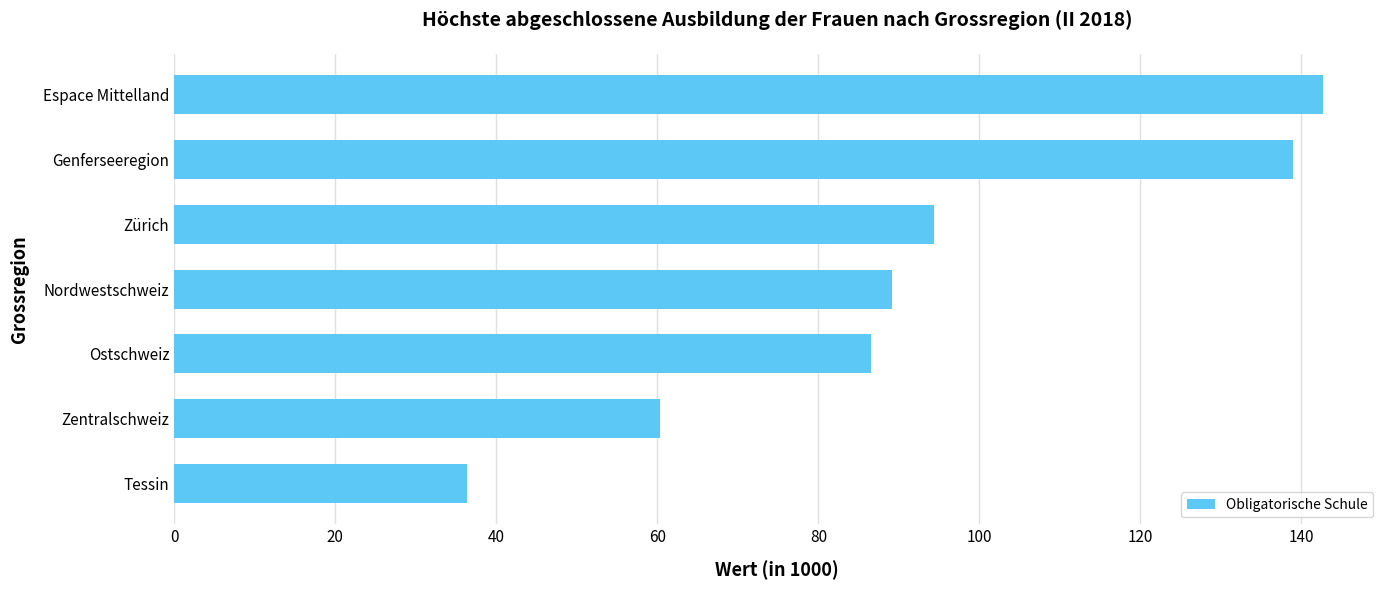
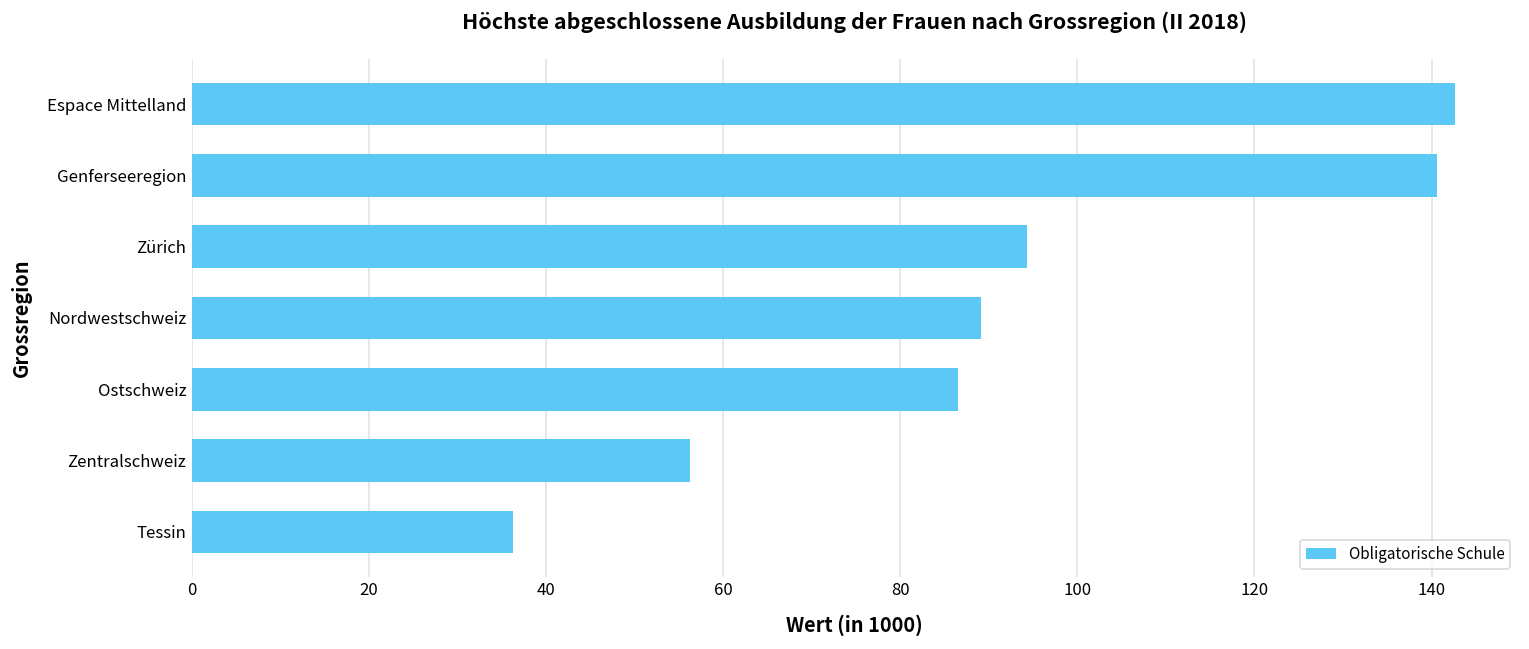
  {
    "Espace Mittelland": 143,
-   "Genferseeregion": 139,
+   "Genferseeregion": 141,
    "Zürich": 94,
    "Nordwestschweiz": 89,
    "Ostschweiz": 87,
-   "Zentralschweiz": 60,
+   "Zentralschweiz": 56,
    "Tessin": 36
  }
